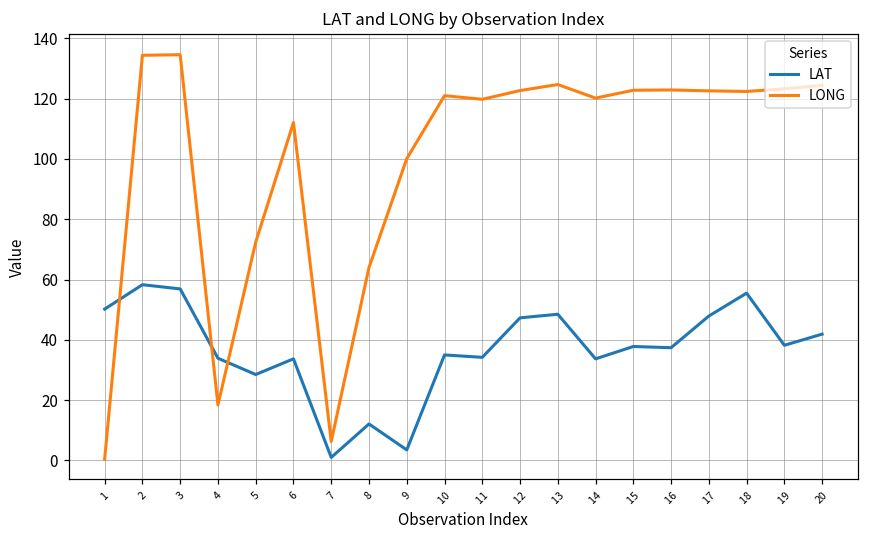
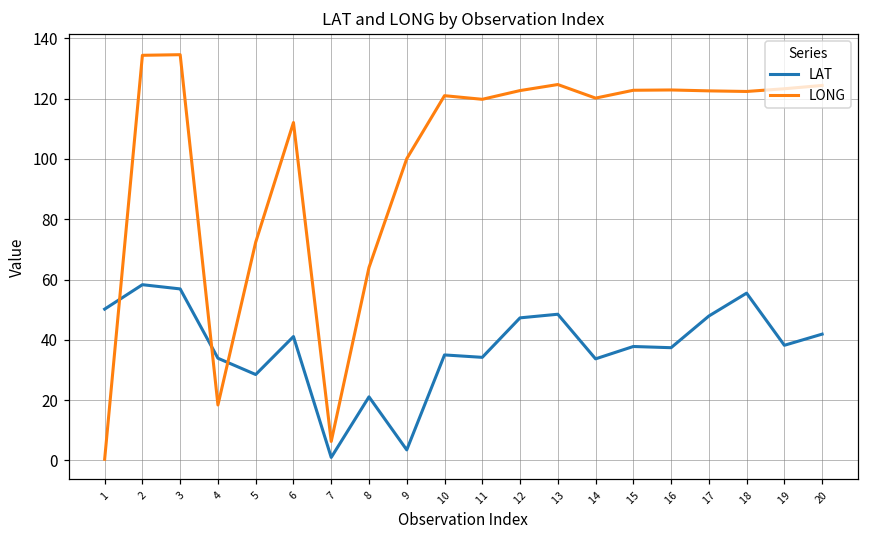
  {
    "LAT": {
      "1": 50,
      "2": 58,
      "3": 57,
      "4": 34,
      "5": 29,
-     "6": 34,
+     "6": 41,
      "7": 1,
-     "8": 12,
+     "8": 21,
      "9": 4,
      "10": 35,
      "11": 34,
      "12": 47,
      "13": 49,
      "14": 34,
      "15": 38,
      "16": 37,
      "17": 48,
      "18": 56,
      "19": 38,
      "20": 42
    },
    "LONG": {
      "1": 0,
      "2": 134,
      "3": 135,
      "4": 18,
      "5": 72,
      "6": 112,
      "7": 6,
      "8": 64,
      "9": 100,
      "10": 121,
      "11": 120,
      "12": 123,
      "13": 125,
      "14": 120,
      "15": 123,
      "16": 123,
      "17": 123,
      "18": 122
    }
  }
